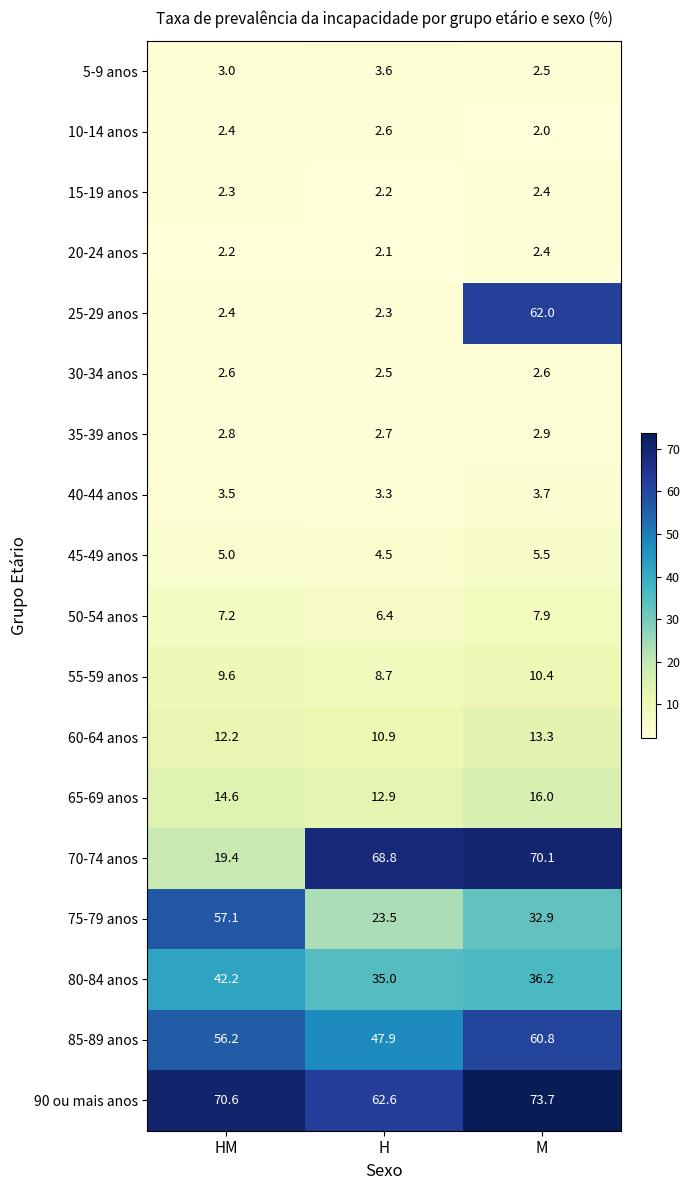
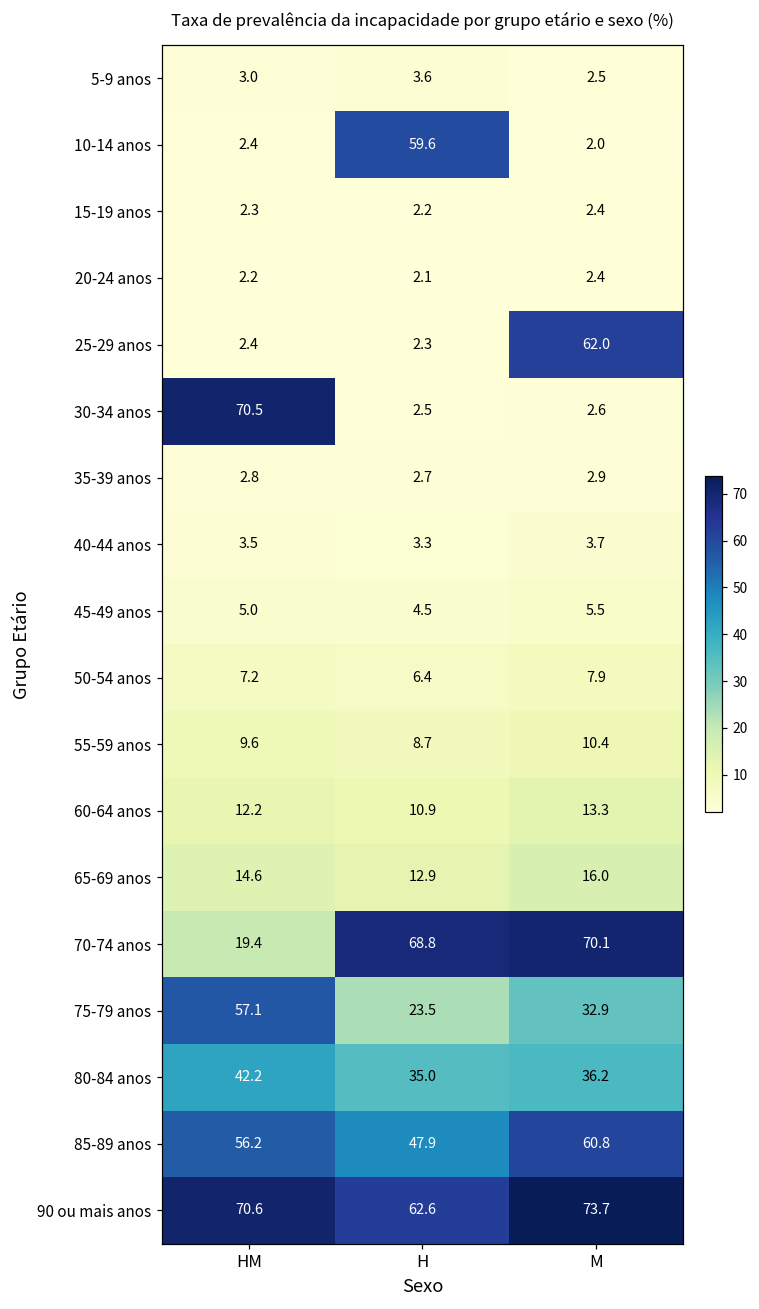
  {
    "5-9 anos": {
      "HM": 3.0,
      "H": 3.6,
      "M": 2.5
    },
    "10-14 anos": {
      "HM": 2.4,
-     "H": 2.6,
+     "H": 59.6,
      "M": 2.0
    },
    "15-19 anos": {
      "HM": 2.3,
      "H": 2.2,
      "M": 2.4
    },
    "20-24 anos": {
      "HM": 2.2,
      "H": 2.1,
      "M": 2.4
    },
    "25-29 anos": {
      "HM": 2.4,
      "H": 2.3,
      "M": 62.0
    },
    "30-34 anos": {
-     "HM": 2.6,
+     "HM": 70.5,
      "H": 2.5,
      "M": 2.6
    },
    "35-39 anos": {
      "HM": 2.8,
      "H": 2.7,
      "M": 2.9
    },
    "40-44 anos": {
      "HM": 3.5,
      "H": 3.3,
      "M": 3.7
    },
    "45-49 anos": {
      "HM": 5.0,
      "H": 4.5,
      "M": 5.5
    },
    "50-54 anos": {
      "HM": 7.2,
      "H": 6.4,
      "M": 7.9
    },
    "55-59 anos": {
      "HM": 9.6,
      "H": 8.7,
      "M": 10.4
    },
    "60-64 anos": {
      "HM": 12.2,
      "H": 10.9,
      "M": 13.3
    },
    "65-69 anos": {
      "HM": 14.6,
      "H": 12.9,
      "M": 16.0
    },
    "70-74 anos": {
      "HM": 19.4,
      "H": 68.8,
      "M": 70.1
    },
    "75-79 anos": {
      "HM": 57.1,
      "H": 23.5,
      "M": 32.9
    },
    "80-84 anos": {
      "HM": 42.2,
      "H": 35.0,
      "M": 36.2
    },
    "85-89 anos": {
      "HM": 56.2,
      "H": 47.9,
      "M": 60.8
    },
    "90 ou mais anos": {
      "HM": 70.6,
      "H": 62.6,
      "M": 73.7
    }
  }
